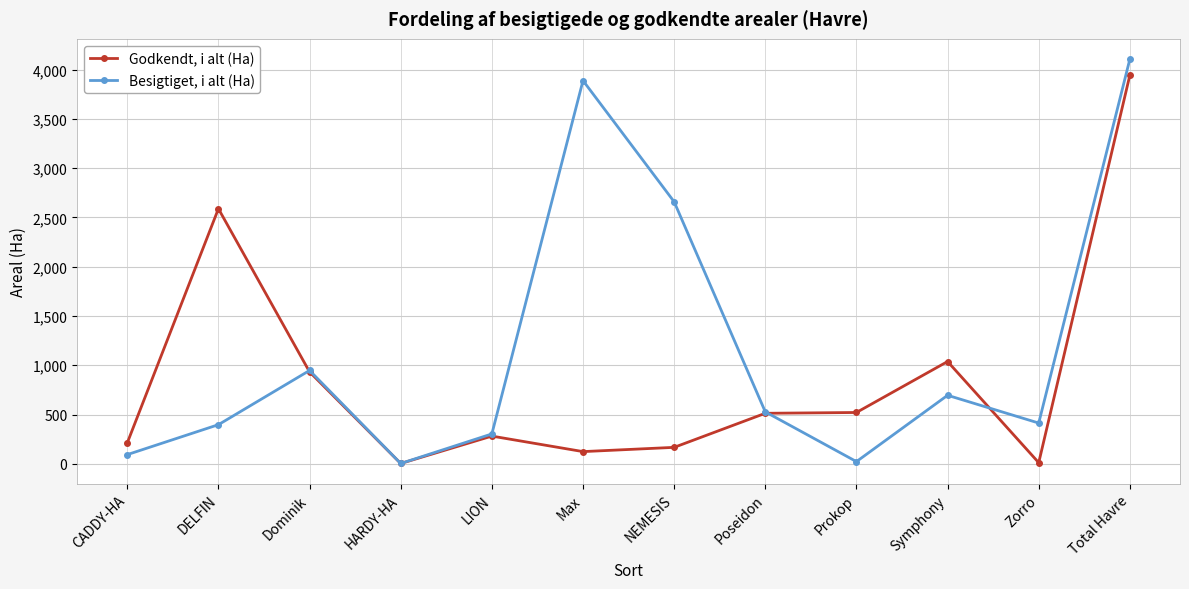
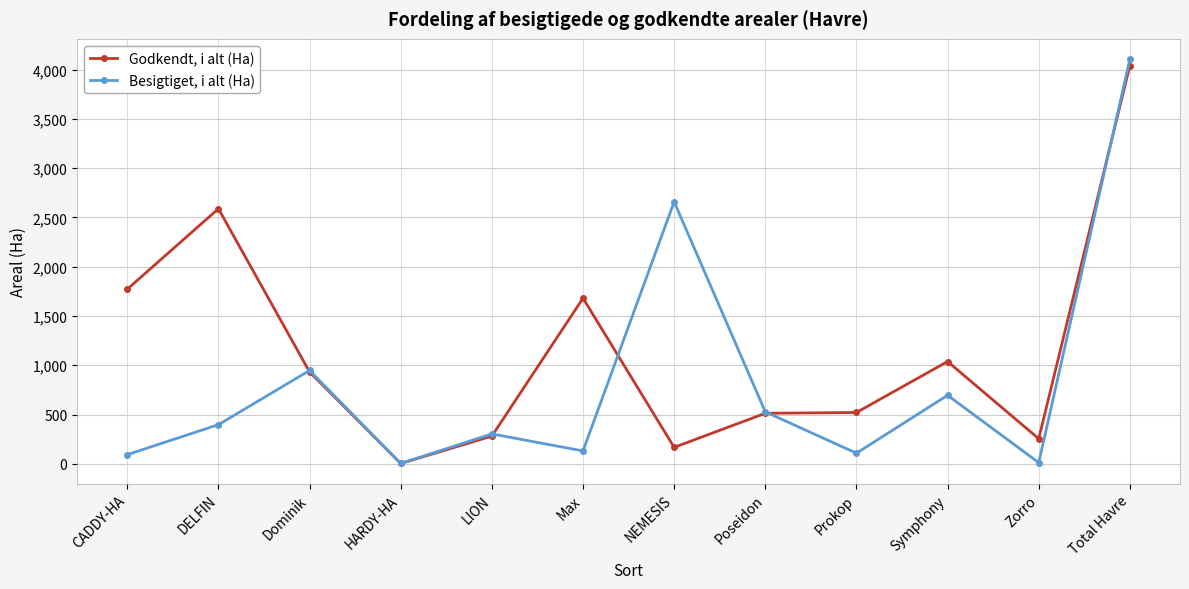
  {
    "Godkendt, i alt (Ha)": {
-     "CADDY-HA": "200",
+     "CADDY-HA": "1,800",
      "DELFIN": "2,600",
-     "Max": "100",
+     "Max": "1,700",
      "NEMESIS": "200",
      "Prokop": "500",
      "Symphony": "1,000",
-     "Zorro": "0",
-     "Total Havre": "3,900"
+     "Zorro": "300",
+     "Total Havre": "4,000"
    },
    "Besigtiget, i alt (Ha)": {
      "CADDY-HA": "100",
      "DELFIN": "400",
-     "Max": "3,900",
+     "Max": "100",
      "NEMESIS": "2,700",
-     "Prokop": "0",
+     "Prokop": "100",
      "Symphony": "700",
-     "Zorro": "400",
+     "Zorro": "0",
      "Total Havre": "4,100"
    }
  }
